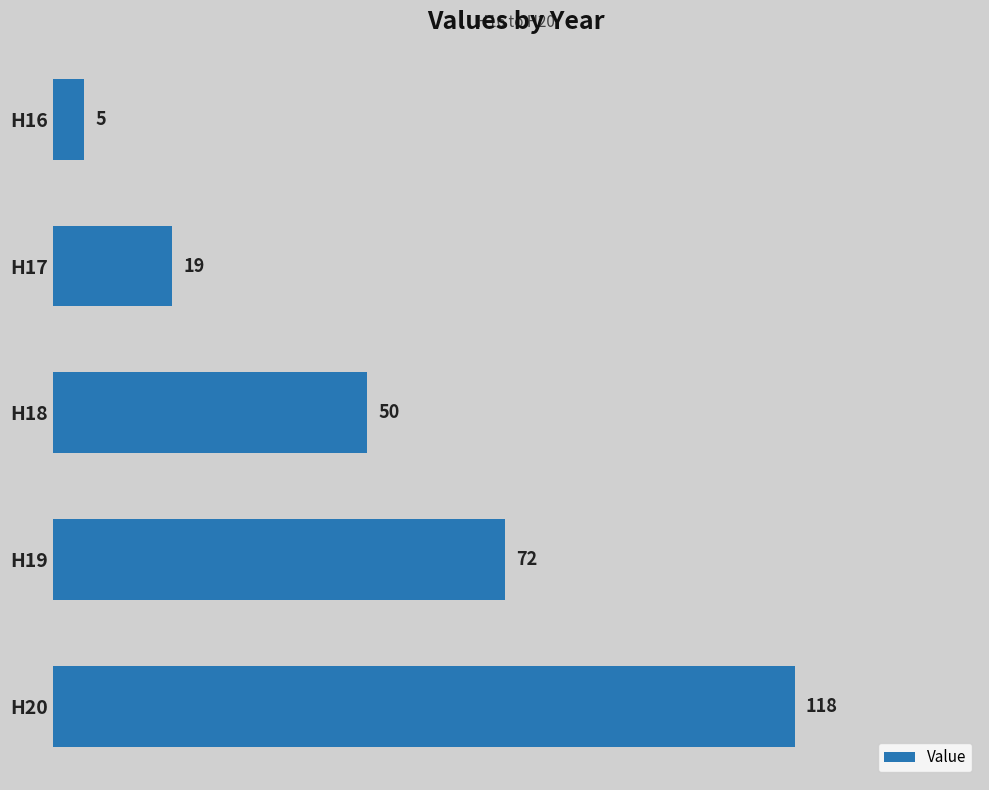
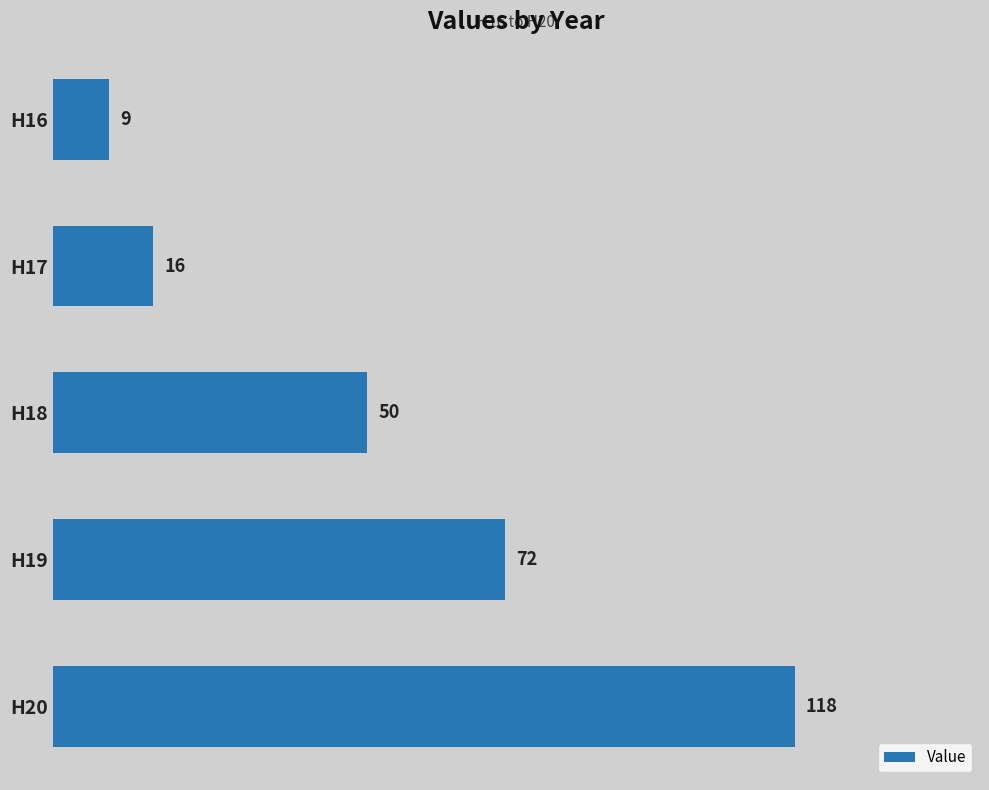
  {
-   "H16": 5,
-   "H17": 19,
+   "H16": 9,
+   "H17": 16,
    "H18": 50,
    "H19": 72,
    "H20": 118
  }
